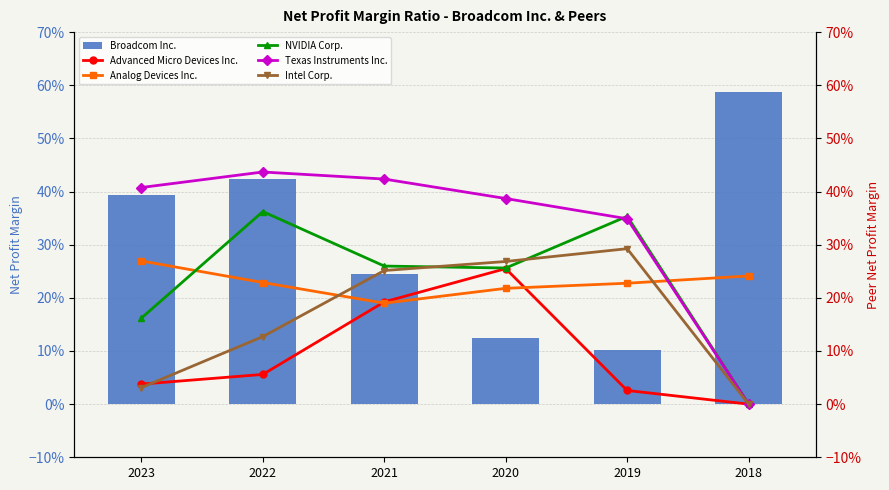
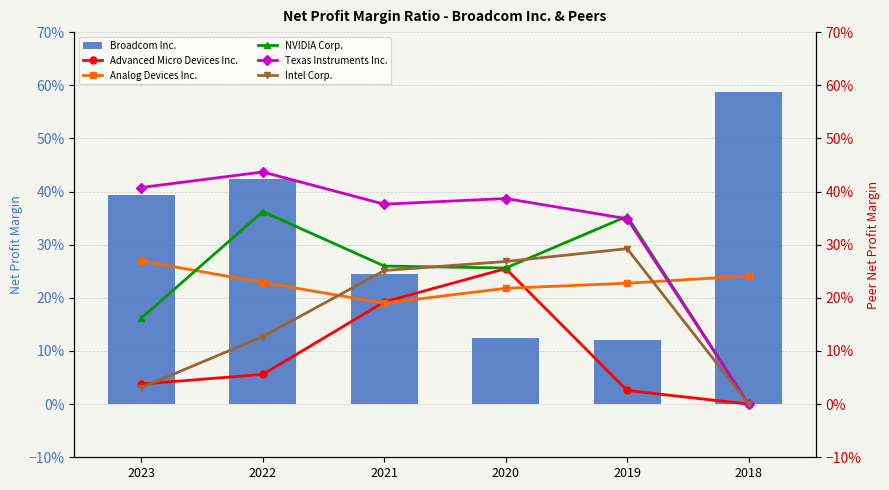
  {
    "Broadcom Inc.": {
      "2023": "39%",
      "2022": "42%",
      "2021": "25%",
      "2020": "12%",
-     "2019": "10%",
+     "2019": "12%",
      "2018": "59%"
    },
    "Advanced Micro Devices Inc.": {
      "2023": "4%",
      "2022": "6%",
      "2019": "3%"
    },
    "Analog Devices Inc.": {
      "2023": "27%",
      "2022": "23%",
      "2020": "22%",
      "2019": "23%",
      "2018": "24%"
    },
    "NVIDIA Corp.": {
      "2023": "16%",
      "2022": "36%",
      "2021": "26%"
    },
    "Texas Instruments Inc.": {
      "2023": "41%",
      "2022": "44%",
-     "2021": "42%",
+     "2021": "38%",
      "2020": "39%"
    },
    "Intel Corp.": {
      "2023": "3%",
      "2022": "13%",
      "2021": "25%",
      "2020": "27%",
      "2019": "29%"
    }
  }
